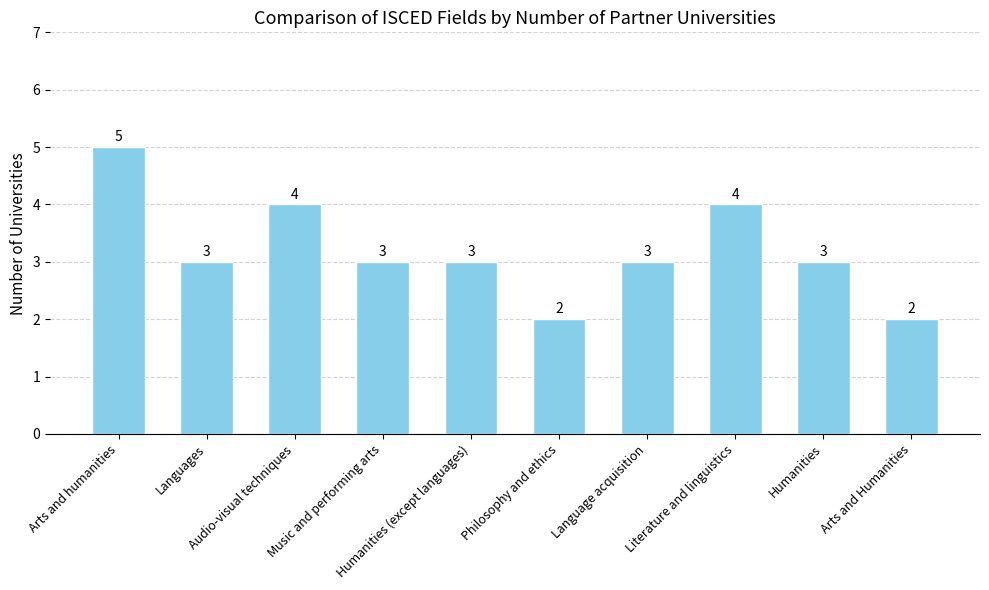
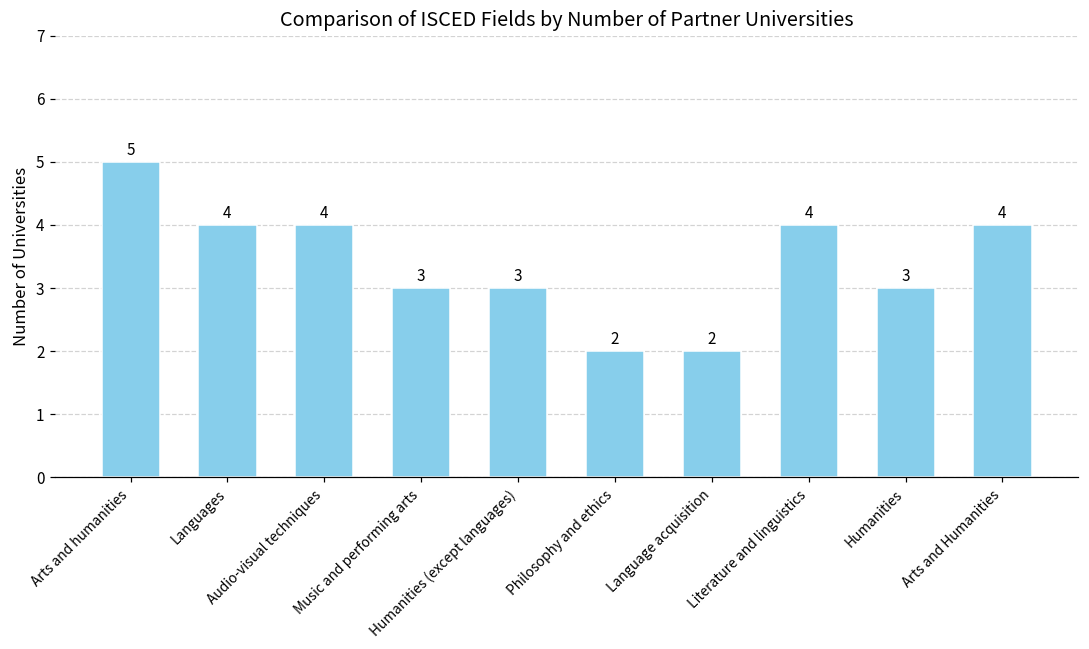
  {
    "Arts and humanities": 5,
-   "Languages": 3,
+   "Languages": 4,
    "Audio-visual techniques": 4,
    "Music and performing arts": 3,
    "Humanities (except languages)": 3,
    "Philosophy and ethics": 2,
-   "Language acquisition": 3,
+   "Language acquisition": 2,
    "Literature and linguistics": 4,
    "Humanities": 3,
-   "Arts and Humanities": 2
+   "Arts and Humanities": 4
  }
